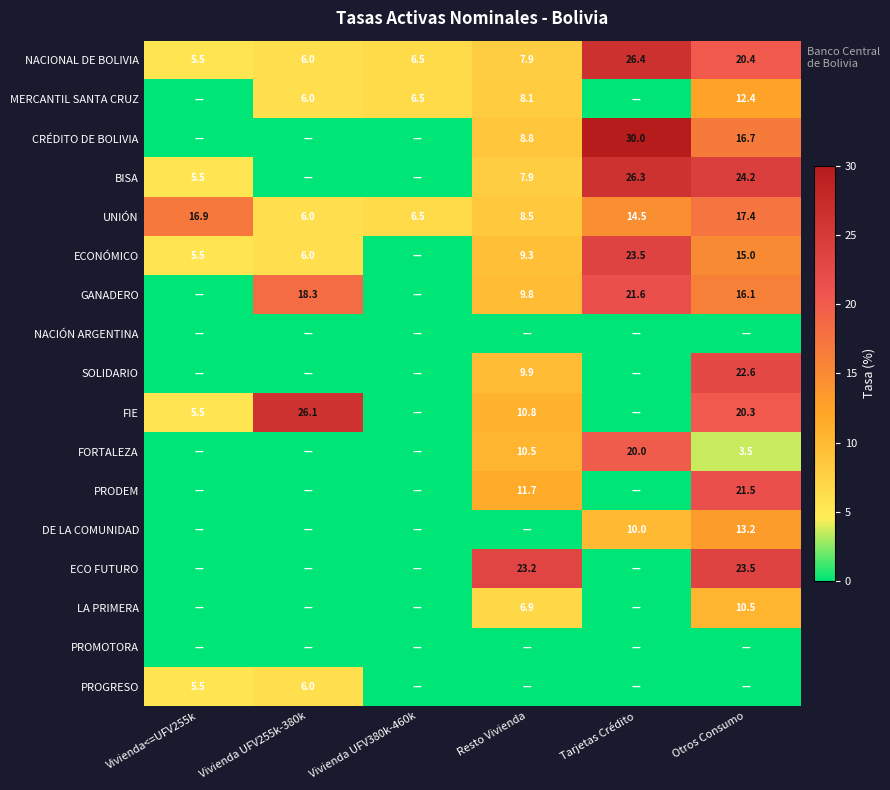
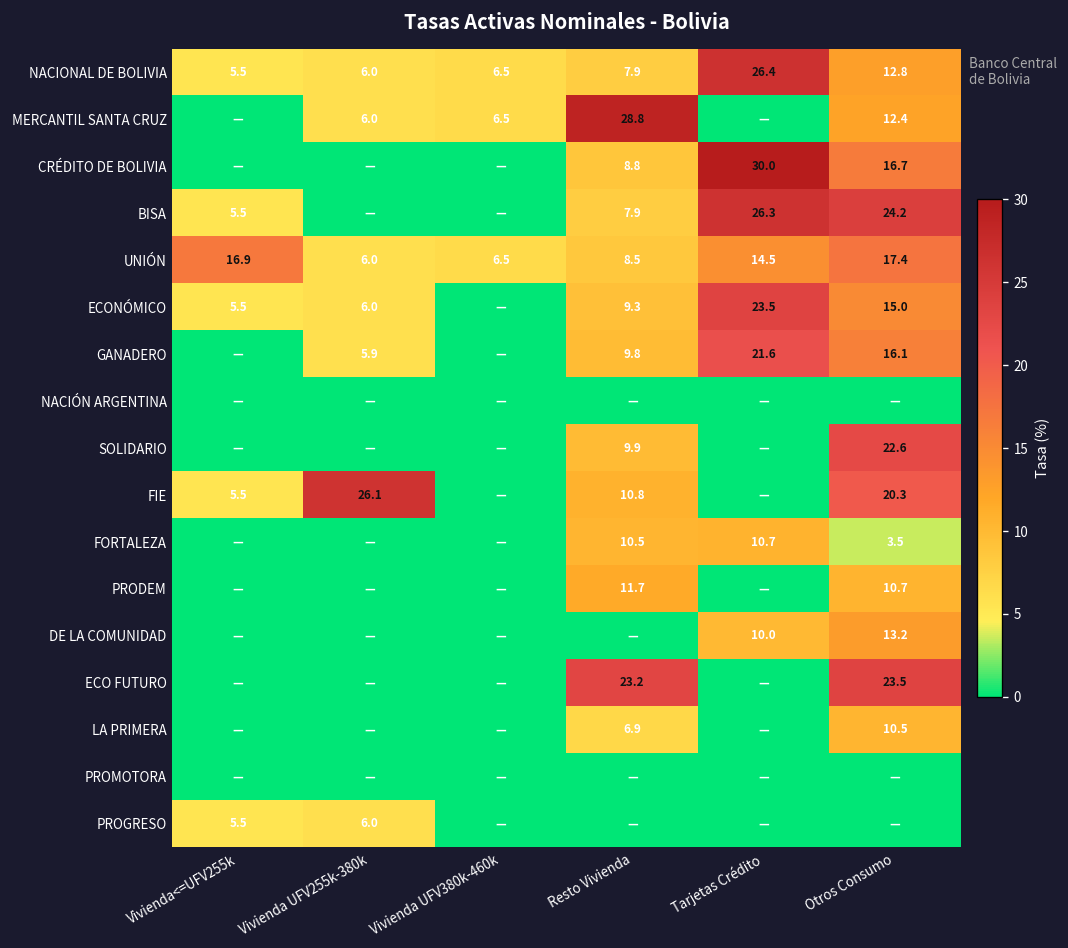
  {
    "NACIONAL DE BOLIVIA": {
      "Vivienda<=UFV255k": 5.5,
      "Vivienda UFV255k-380k": 6.0,
      "Vivienda UFV380k-460k": 6.5,
      "Resto Vivienda": 7.9,
      "Tarjetas Crédito": 26.4,
-     "Otros Consumo": 20.4
+     "Otros Consumo": 12.8
    },
    "MERCANTIL SANTA CRUZ": {
      "Vivienda UFV255k-380k": 6.0,
      "Vivienda UFV380k-460k": 6.5,
-     "Resto Vivienda": 8.1,
+     "Resto Vivienda": 28.8,
      "Otros Consumo": 12.4
    },
    "CRÉDITO DE BOLIVIA": {
      "Resto Vivienda": 8.8,
      "Tarjetas Crédito": 30.0,
      "Otros Consumo": 16.7
    },
    "BISA": {
      "Vivienda<=UFV255k": 5.5,
      "Resto Vivienda": 7.9,
      "Tarjetas Crédito": 26.3,
      "Otros Consumo": 24.2
    },
    "UNIÓN": {
      "Vivienda<=UFV255k": 16.9,
      "Vivienda UFV255k-380k": 6.0,
      "Vivienda UFV380k-460k": 6.5,
      "Resto Vivienda": 8.5,
      "Tarjetas Crédito": 14.5,
      "Otros Consumo": 17.4
    },
    "ECONÓMICO": {
      "Vivienda<=UFV255k": 5.5,
      "Vivienda UFV255k-380k": 6.0,
      "Resto Vivienda": 9.3,
      "Tarjetas Crédito": 23.5,
      "Otros Consumo": 15.0
    },
    "GANADERO": {
-     "Vivienda UFV255k-380k": 18.3,
+     "Vivienda UFV255k-380k": 5.9,
      "Resto Vivienda": 9.8,
      "Tarjetas Crédito": 21.6,
      "Otros Consumo": 16.1
    },
    "SOLIDARIO": {
      "Resto Vivienda": 9.9,
      "Otros Consumo": 22.6
    },
    "FIE": {
      "Vivienda<=UFV255k": 5.5,
      "Vivienda UFV255k-380k": 26.1,
      "Resto Vivienda": 10.8,
      "Otros Consumo": 20.3
    },
    "FORTALEZA": {
      "Resto Vivienda": 10.5,
-     "Tarjetas Crédito": 20.0,
+     "Tarjetas Crédito": 10.7,
      "Otros Consumo": 3.5
    },
    "PRODEM": {
      "Resto Vivienda": 11.7,
-     "Otros Consumo": 21.5
+     "Otros Consumo": 10.7
    },
    "DE LA COMUNIDAD": {
      "Tarjetas Crédito": 10.0,
      "Otros Consumo": 13.2
    },
    "ECO FUTURO": {
      "Resto Vivienda": 23.2,
      "Otros Consumo": 23.5
    },
    "LA PRIMERA": {
      "Resto Vivienda": 6.9,
      "Otros Consumo": 10.5
    },
    "PROGRESO": {
      "Vivienda<=UFV255k": 5.5,
      "Vivienda UFV255k-380k": 6.0
    }
  }
